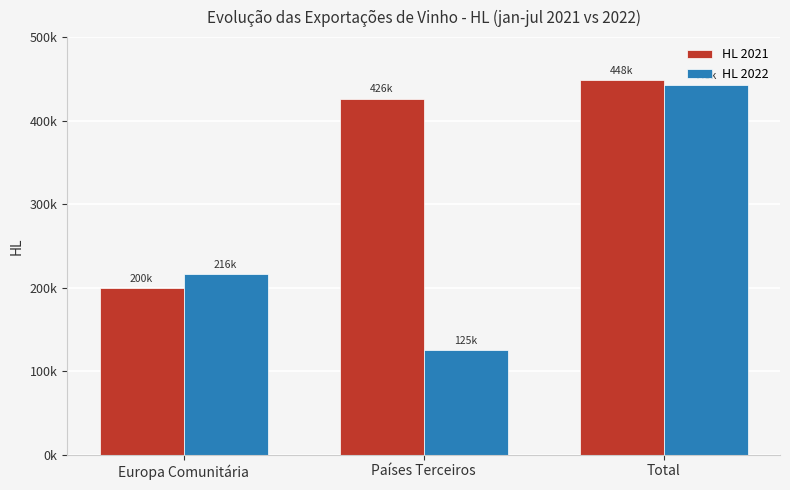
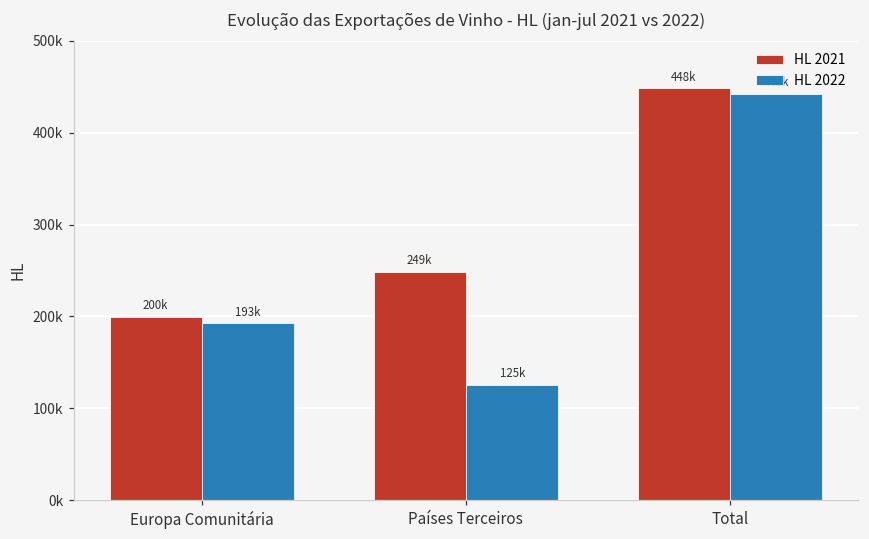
  {
    "HL 2021": {
      "Europa Comunitária": "200k",
-     "Países Terceiros": "426k",
+     "Países Terceiros": "249k",
      "Total": "448k"
    },
    "HL 2022": {
-     "Europa Comunitária": "216k",
+     "Europa Comunitária": "193k",
      "Países Terceiros": "125k",
      "Total": "443k"
    }
  }
